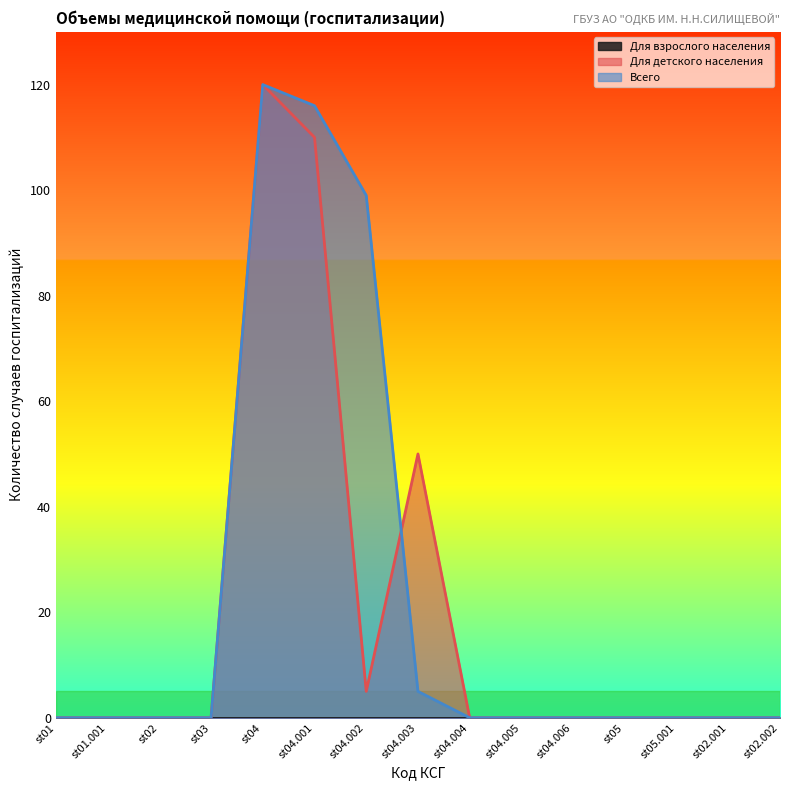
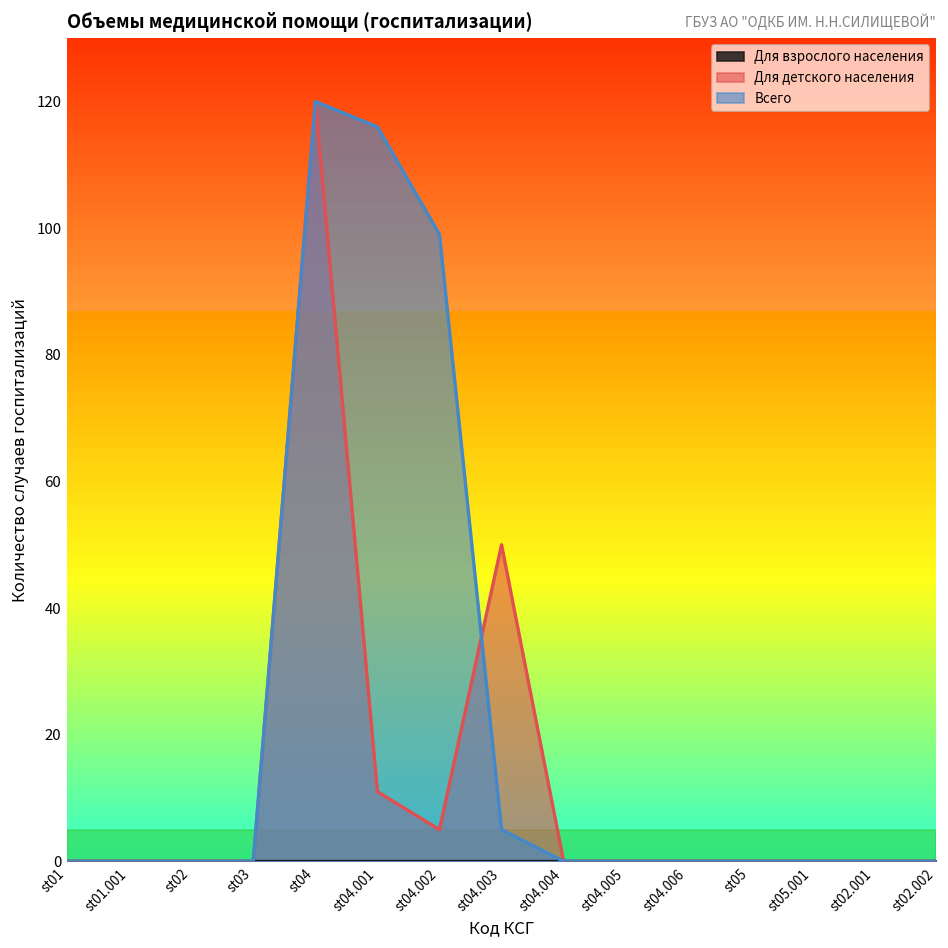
  {
    "Для детского населения": {
-     "st04.001": 110,
+     "st04.001": 11,
      "st04.003": 50
    },
    "Всего": {
      "st04.001": 116,
      "st04.002": 99
    }
  }
